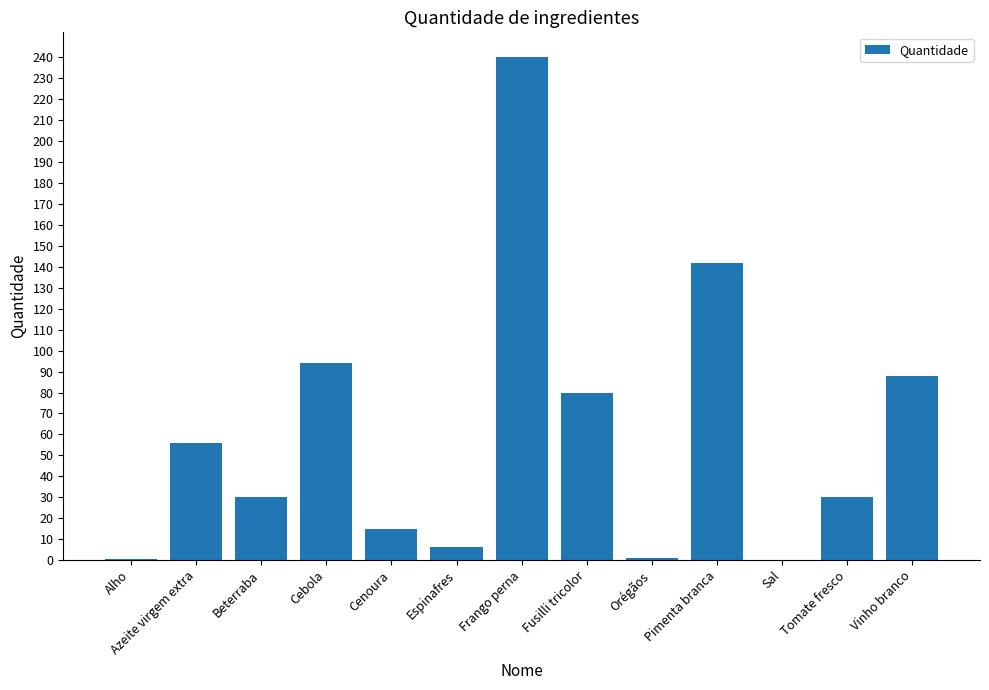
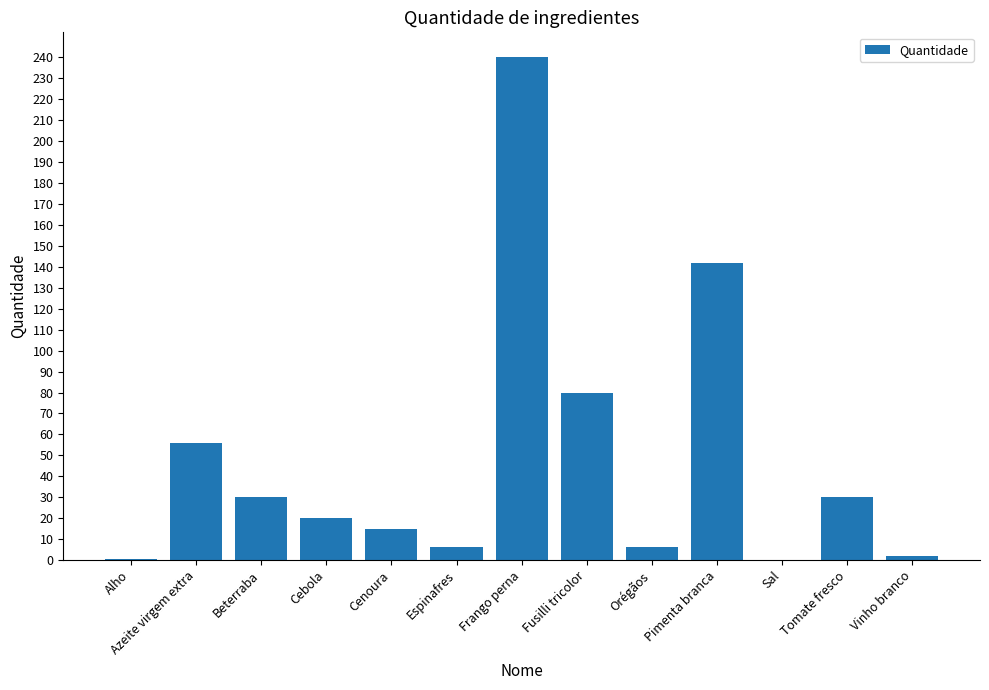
  {
    "Azeite virgem extra": 56,
    "Beterraba": 30,
-   "Cebola": 94,
+   "Cebola": 20,
    "Cenoura": 15,
    "Espinafres": 6,
    "Frango perna": 240,
    "Fusilli tricolor": 80,
-   "Orégãos": 1,
+   "Orégãos": 6,
    "Pimenta branca": 142,
    "Tomate fresco": 30,
-   "Vinho branco": 88
+   "Vinho branco": 2
  }
